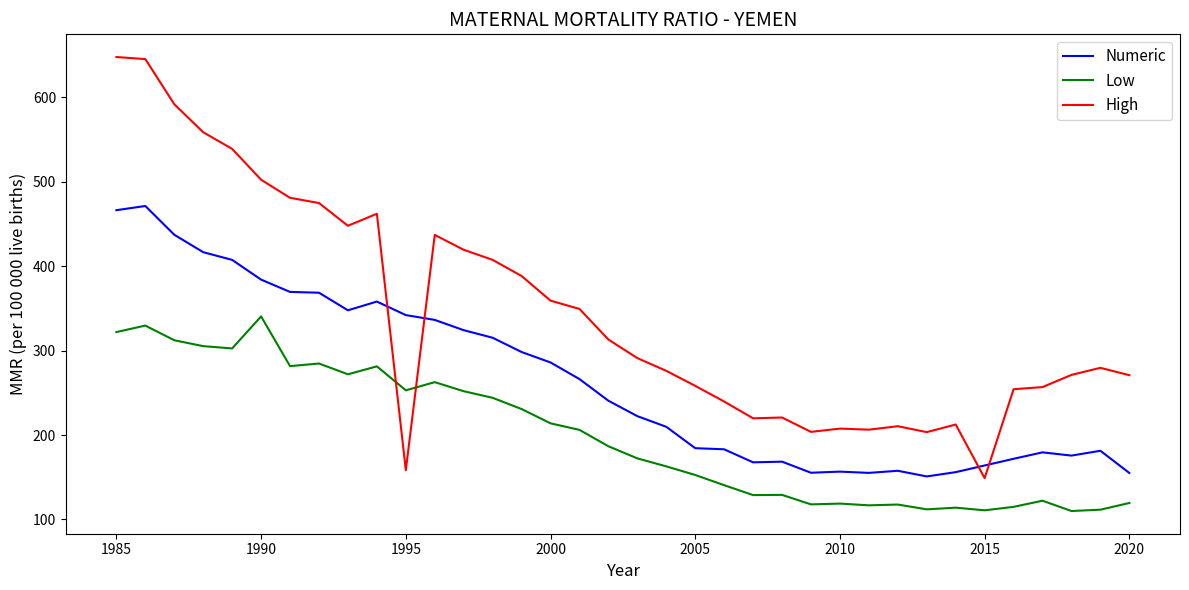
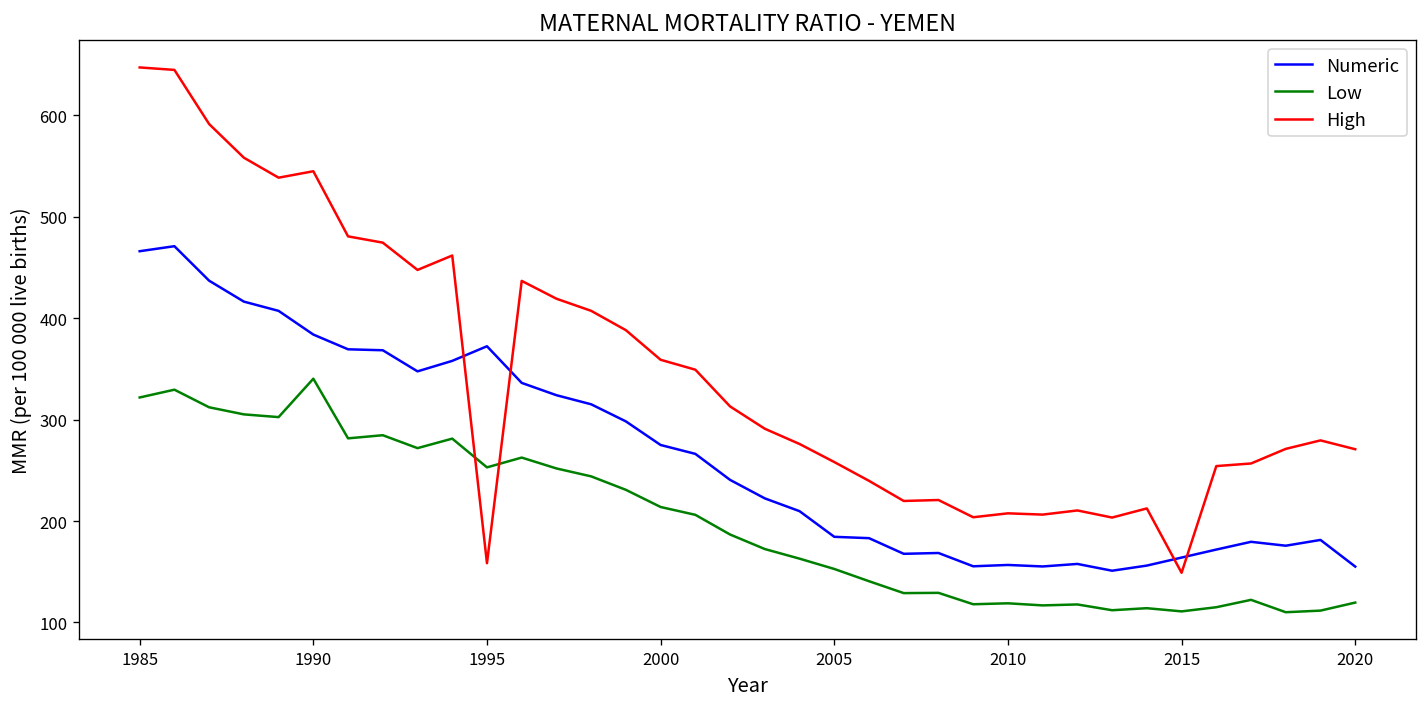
  {
    "Numeric": {
      "1985": 470,
      "1990": 380,
-     "1995": 340,
-     "2000": 290,
+     "1995": 370,
+     "2000": 270,
      "2005": 180,
      "2010": 160,
      "2015": 160,
      "2020": 160
    },
    "Low": {
      "1985": 320,
      "1990": 340,
      "1995": 250,
      "2000": 210,
      "2005": 150,
      "2010": 120,
      "2015": 110,
      "2020": 120
    },
    "High": {
      "1985": 650,
-     "1990": 500,
+     "1990": 540,
      "1995": 160,
      "2000": 360,
      "2005": 260,
      "2010": 210,
      "2015": 150,
      "2020": 270
    }
  }
